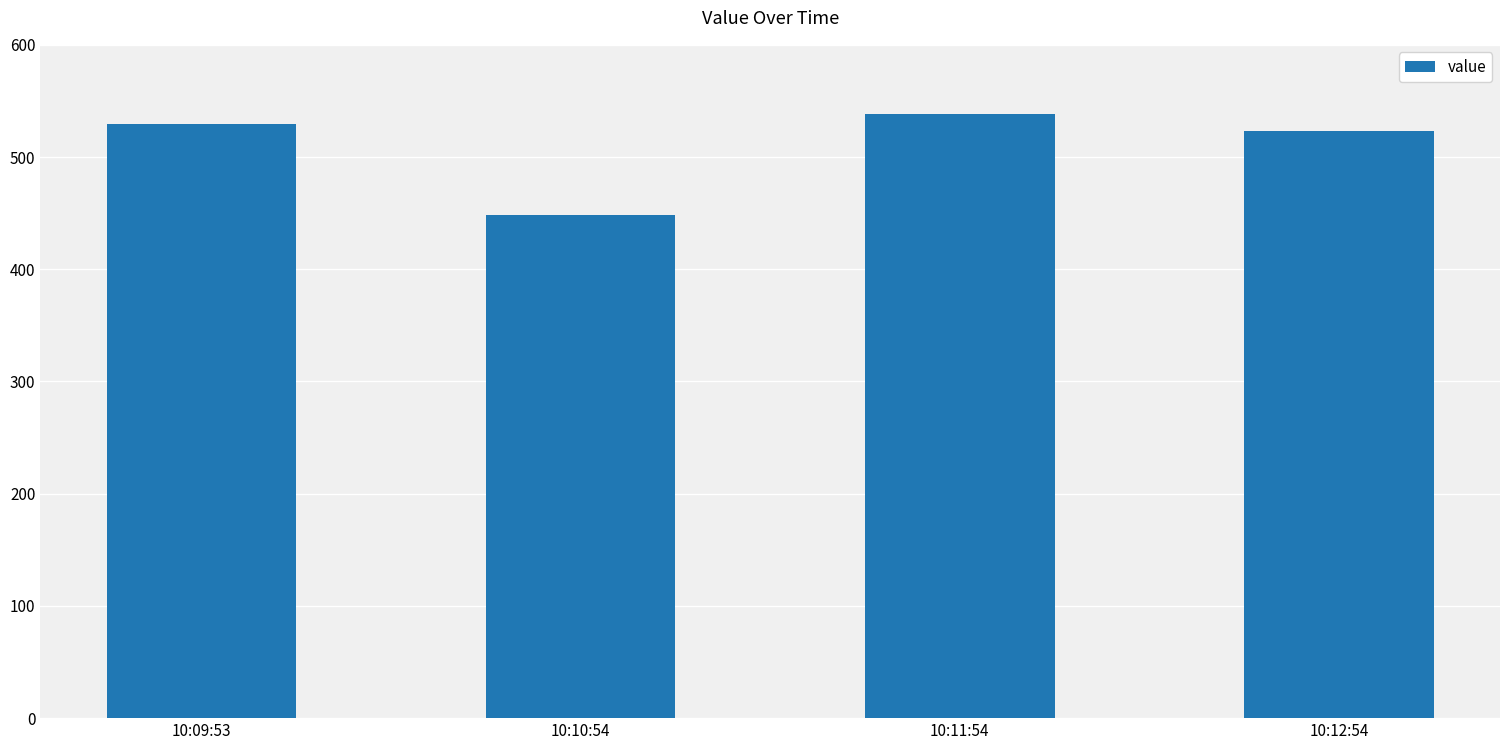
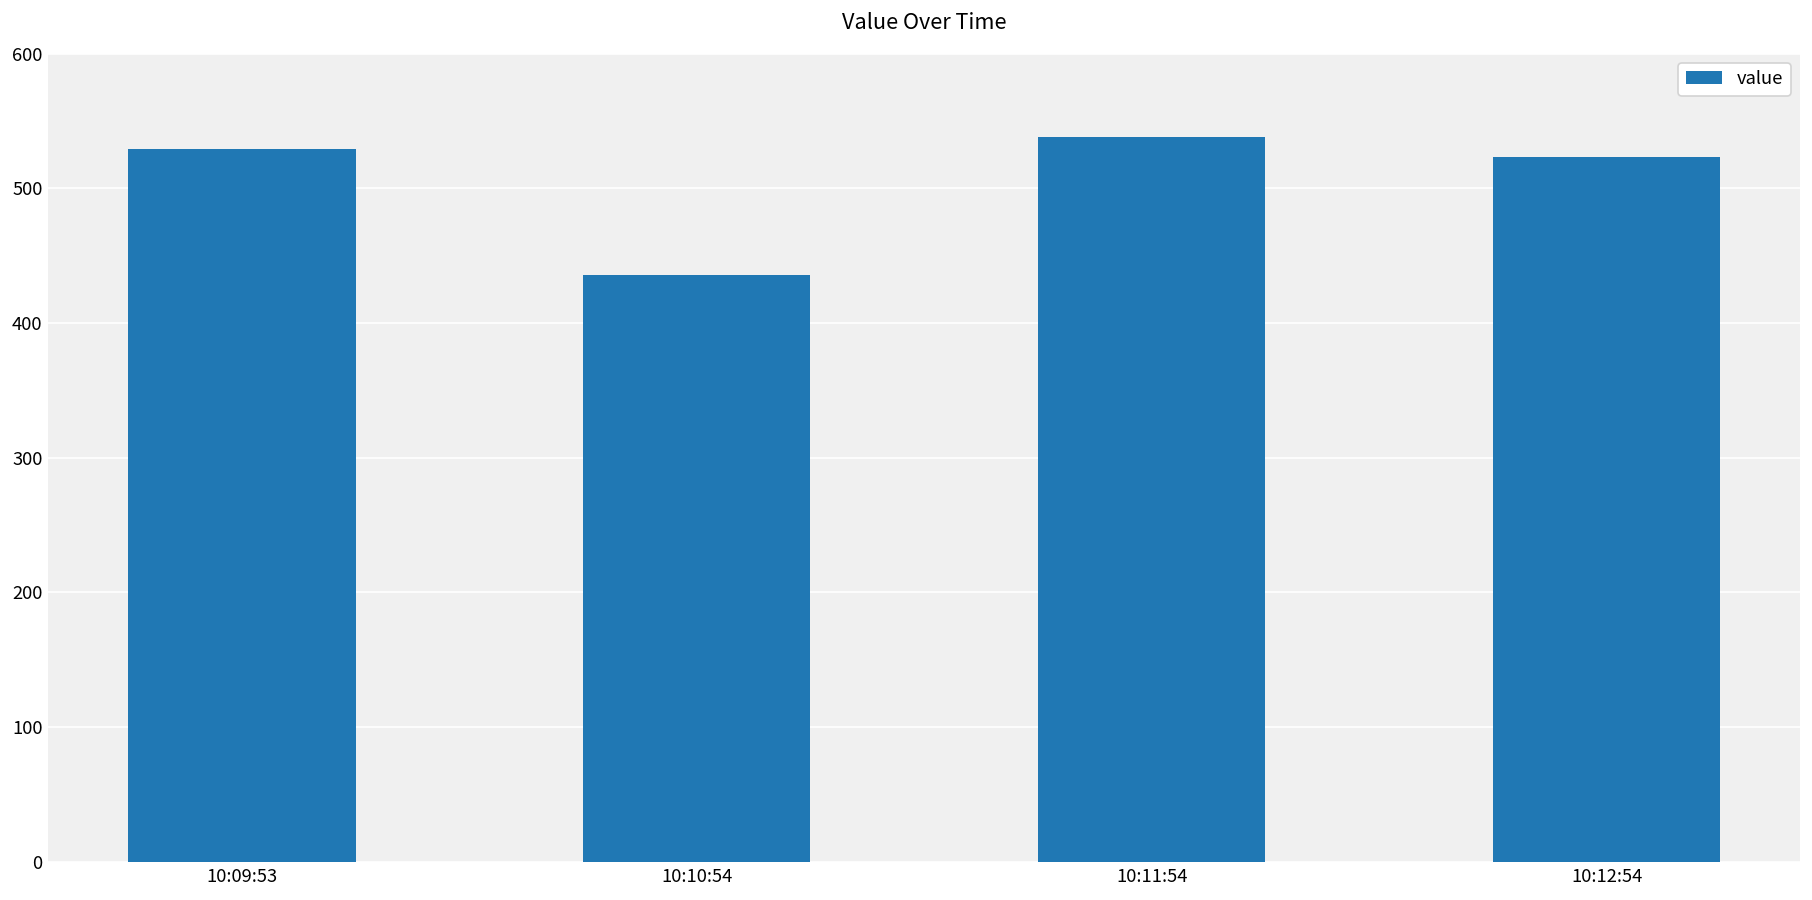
  {
    "10:09:53": 530,
-   "10:10:54": 448,
+   "10:10:54": 436,
    "10:11:54": 538,
    "10:12:54": 523
  }
